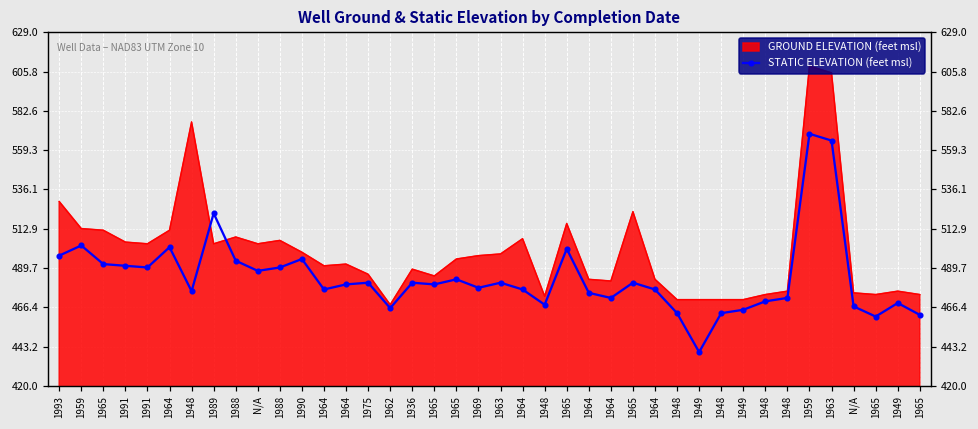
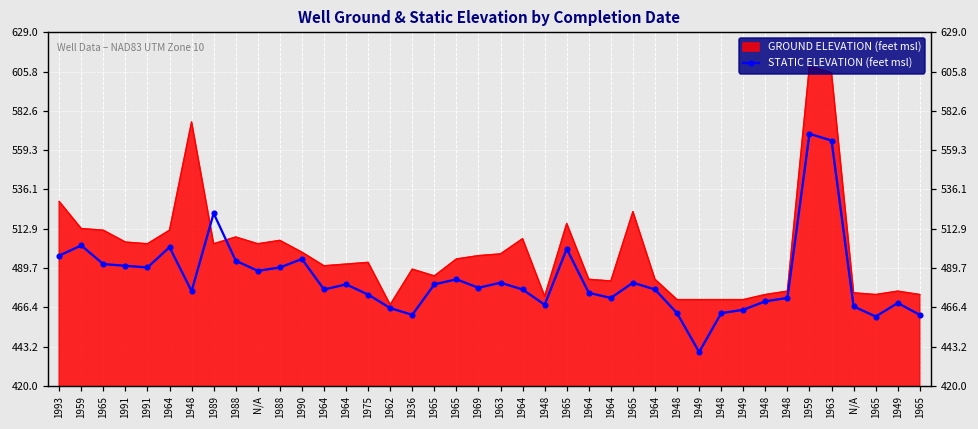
  {
    "GROUND ELEVATION (feet msl)": {
      "1993": 529,
      "1989": 504,
      "1990": 499,
-     "1975": 486,
+     "1975": 493,
      "1962": 468,
      "1936": 489,
      "1969": 497
    },
    "STATIC ELEVATION (feet msl)": {
      "1993": 497,
      "1989": 522,
      "1990": 495,
-     "1975": 481,
+     "1975": 474,
      "1962": 466,
-     "1936": 481,
+     "1936": 462,
      "1969": 478
    }
  }
